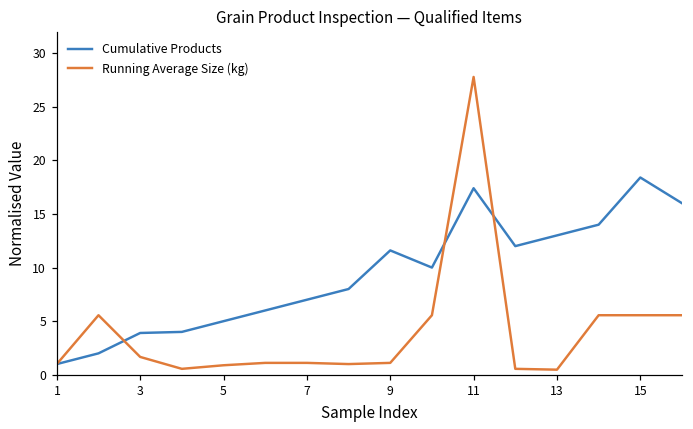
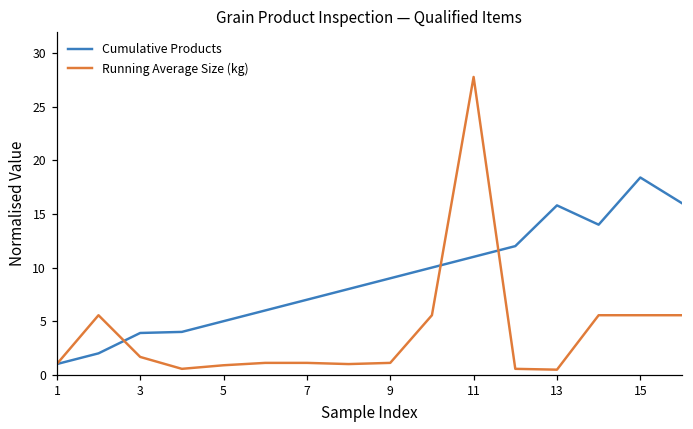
  {
    "Cumulative Products": {
      "3": 4,
      "5": 5,
      "7": 7,
-     "9": 12,
-     "11": 17,
-     "13": 13,
+     "9": 9,
+     "11": 11,
+     "13": 16,
      "15": 18
    },
    "Running Average Size (kg)": {
      "3": 2,
      "5": 1,
      "7": 1,
      "9": 1,
      "11": 28,
      "13": 0,
      "15": 6
    }
  }
